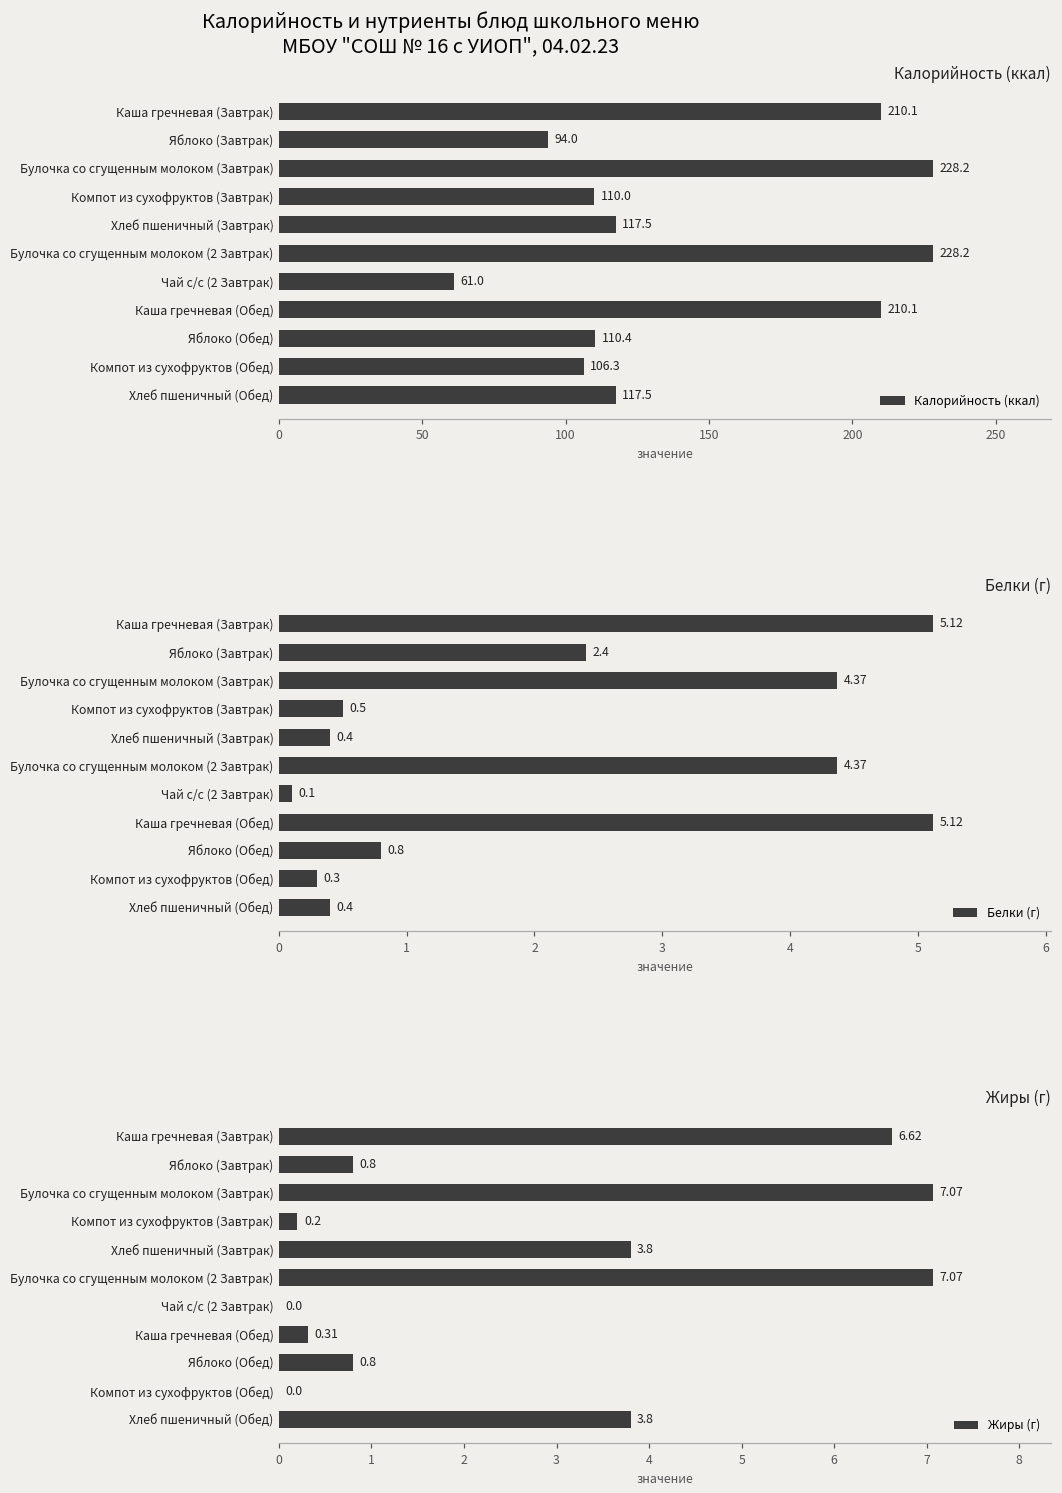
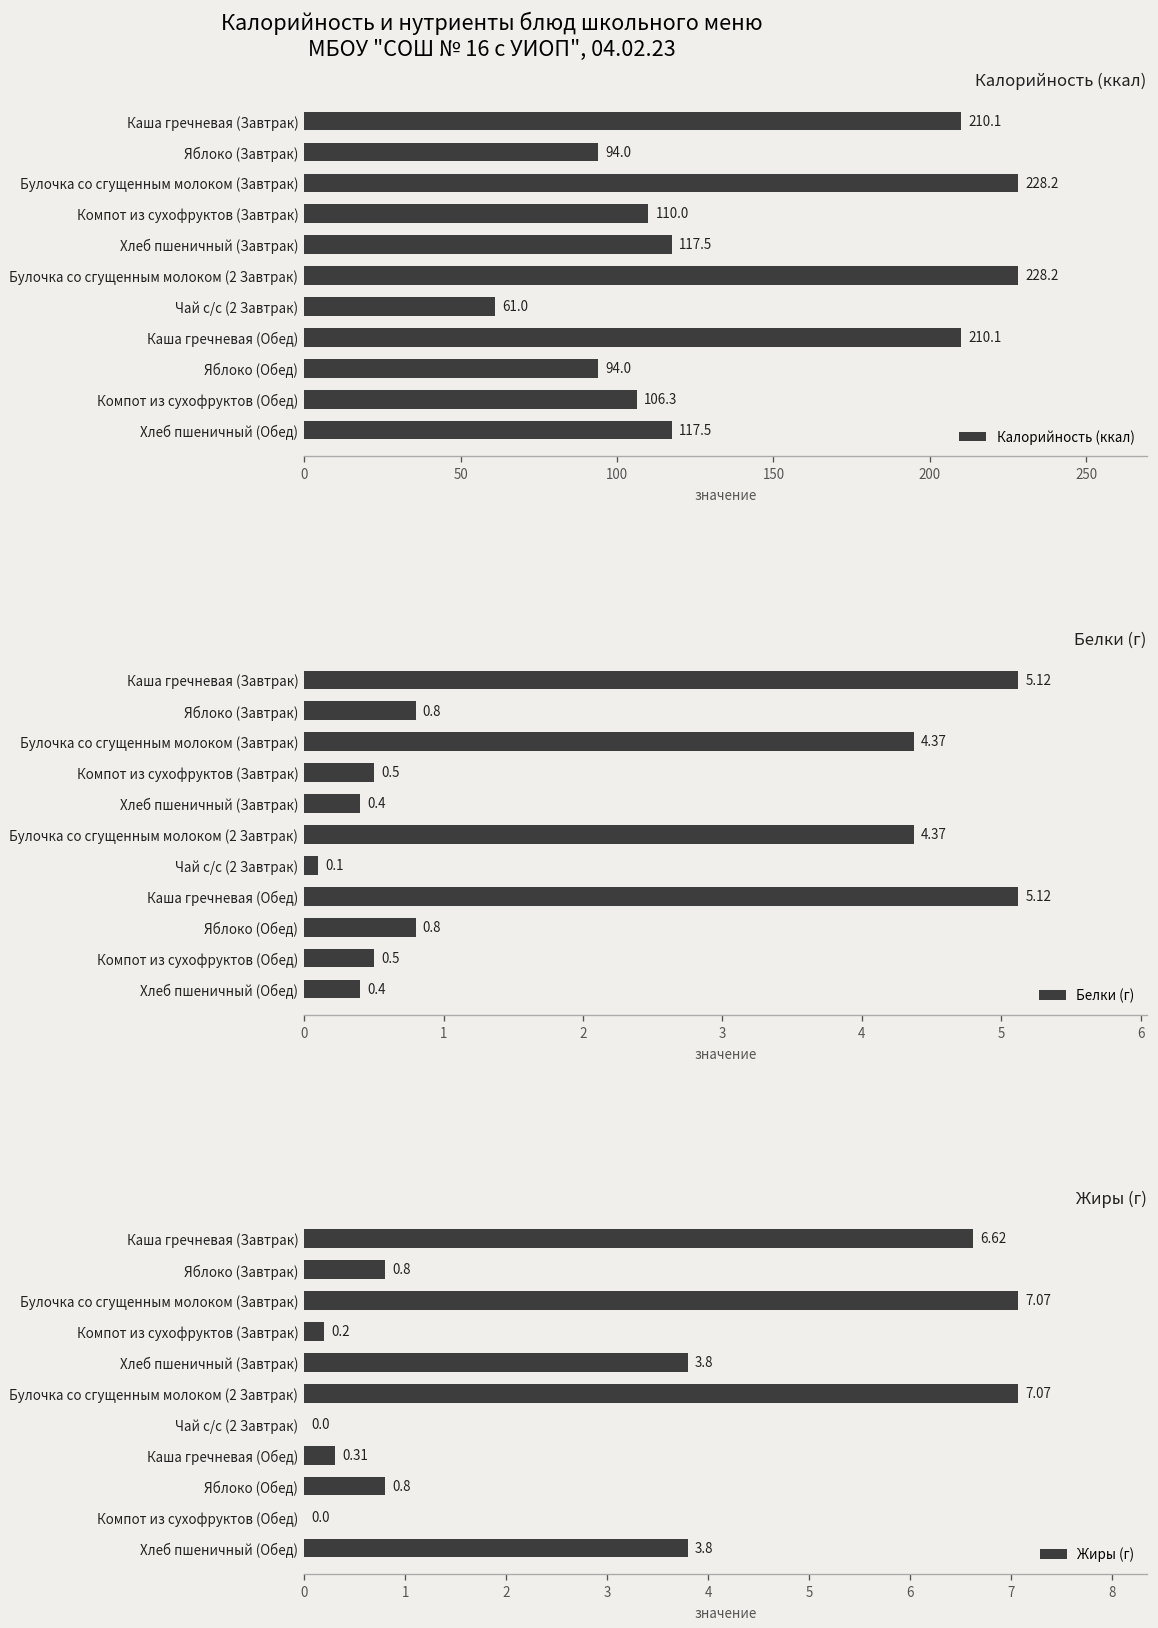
  {
    "Калорийность (ккал)": {
      "Каша гречневая (Завтрак)": 210.1,
      "Яблоко (Завтрак)": 94.0,
      "Булочка со сгущенным молоком (Завтрак)": 228.2,
      "Компот из сухофруктов (Завтрак)": 110.0,
      "Хлеб пшеничный (Завтрак)": 117.5,
      "Булочка со сгущенным молоком (2 Завтрак)": 228.2,
      "Чай с/с (2 Завтрак)": 61.0,
      "Каша гречневая (Обед)": 210.1,
-     "Яблоко (Обед)": 110.4,
+     "Яблоко (Обед)": 94.0,
      "Компот из сухофруктов (Обед)": 106.3,
      "Хлеб пшеничный (Обед)": 117.5
    },
    "Белки (г)": {
      "Каша гречневая (Завтрак)": 5.12,
-     "Яблоко (Завтрак)": 2.4,
+     "Яблоко (Завтрак)": 0.8,
      "Булочка со сгущенным молоком (Завтрак)": 4.37,
      "Компот из сухофруктов (Завтрак)": 0.5,
      "Хлеб пшеничный (Завтрак)": 0.4,
      "Булочка со сгущенным молоком (2 Завтрак)": 4.37,
      "Чай с/с (2 Завтрак)": 0.1,
      "Каша гречневая (Обед)": 5.12,
      "Яблоко (Обед)": 0.8,
-     "Компот из сухофруктов (Обед)": 0.3,
+     "Компот из сухофруктов (Обед)": 0.5,
      "Хлеб пшеничный (Обед)": 0.4
    },
    "Жиры (г)": {
      "Каша гречневая (Завтрак)": 6.62,
      "Яблоко (Завтрак)": 0.8,
      "Булочка со сгущенным молоком (Завтрак)": 7.07,
      "Компот из сухофруктов (Завтрак)": 0.2,
      "Хлеб пшеничный (Завтрак)": 3.8,
      "Булочка со сгущенным молоком (2 Завтрак)": 7.07,
      "Чай с/с (2 Завтрак)": 0.0,
      "Каша гречневая (Обед)": 0.31,
      "Яблоко (Обед)": 0.8,
      "Компот из сухофруктов (Обед)": 0.0,
      "Хлеб пшеничный (Обед)": 3.8
    }
  }
